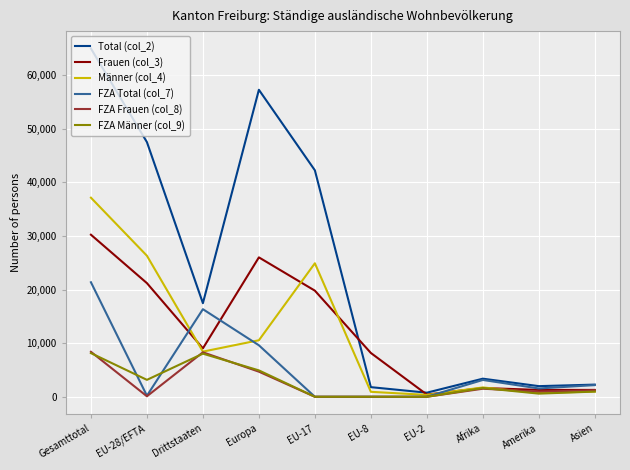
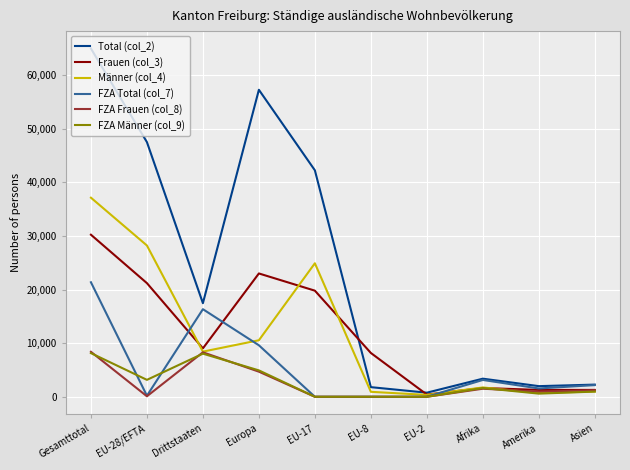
  {
    "Total (col_2)": {
      "EU-28/EFTA": "47,000",
      "Drittstaaten": "17,000",
      "Europa": "57,000",
      "EU-17": "42,000",
      "EU-8": "2,000"
    },
    "Frauen (col_3)": {
      "Gesamttotal": "30,000",
      "EU-28/EFTA": "21,000",
      "Drittstaaten": "9,000",
-     "Europa": "26,000",
+     "Europa": "23,000",
      "EU-17": "20,000",
      "EU-8": "8,000"
    },
    "Männer (col_4)": {
      "Gesamttotal": "37,000",
-     "EU-28/EFTA": "26,000",
+     "EU-28/EFTA": "28,000",
      "Europa": "11,000",
      "EU-17": "25,000",
      "EU-8": "1,000"
    },
    "FZA Total (col_7)": {
      "Gesamttotal": "21,000",
      "Drittstaaten": "16,000",
      "Europa": "10,000"
    },
    "FZA Männer (col_9)": {
      "EU-28/EFTA": "3,000"
    }
  }
